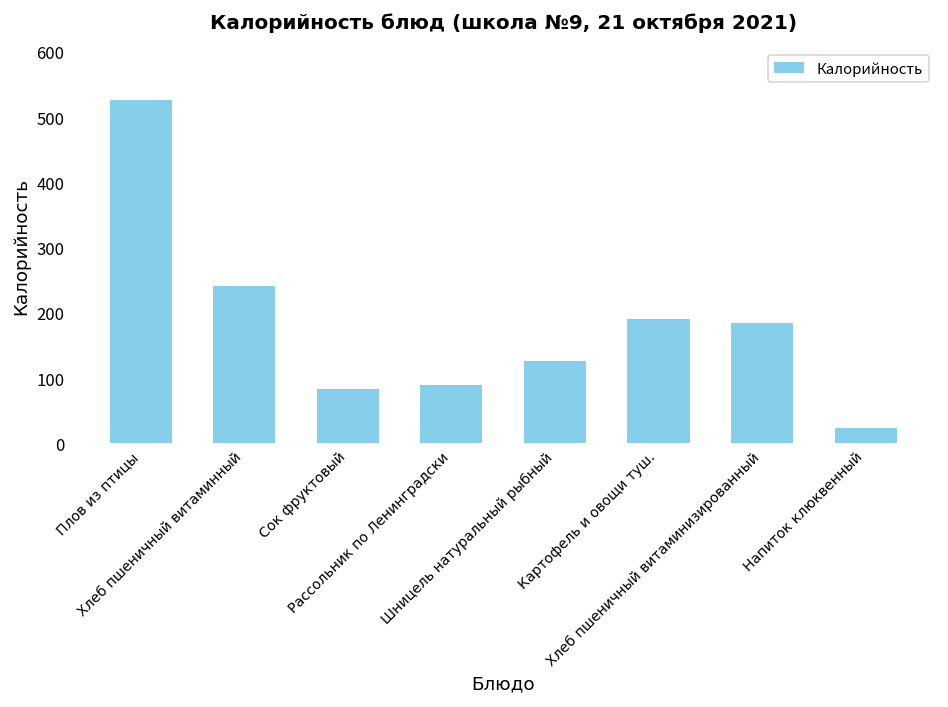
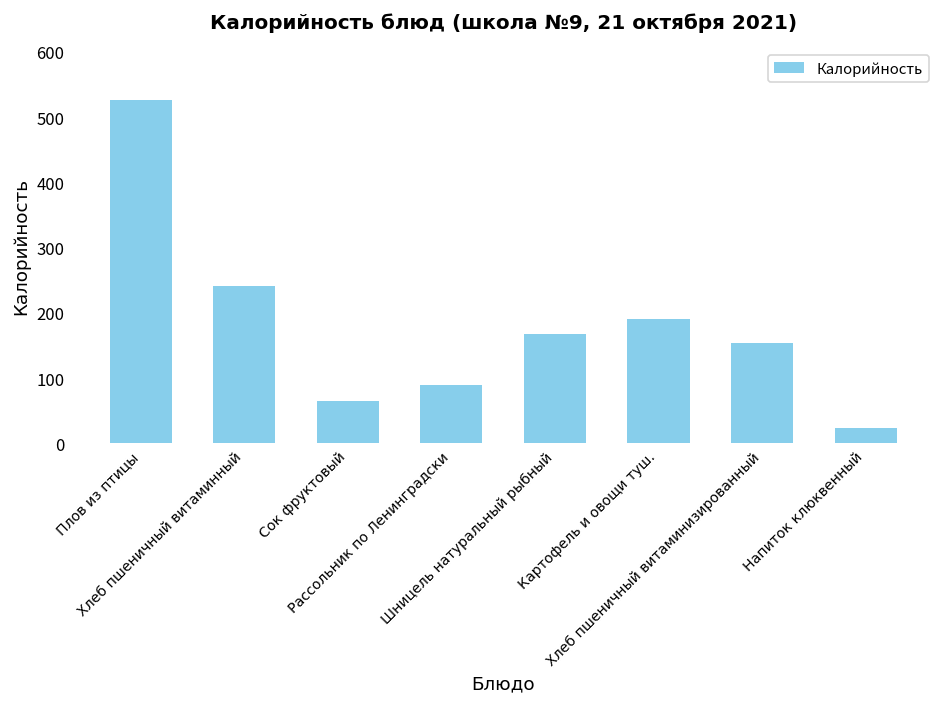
  {
    "Плов из птицы": 530,
    "Хлеб пшеничный витаминный": 240,
-   "Сок фруктовый": 80,
+   "Сок фруктовый": 70,
    "Рассольник по Ленинградски": 90,
-   "Шницель натуральный рыбный": 130,
+   "Шницель натуральный рыбный": 170,
    "Картофель и овощи туш.": 190,
-   "Хлеб пшеничный витаминизированный": 180,
+   "Хлеб пшеничный витаминизированный": 150,
    "Напиток клюквенный": 20
  }
